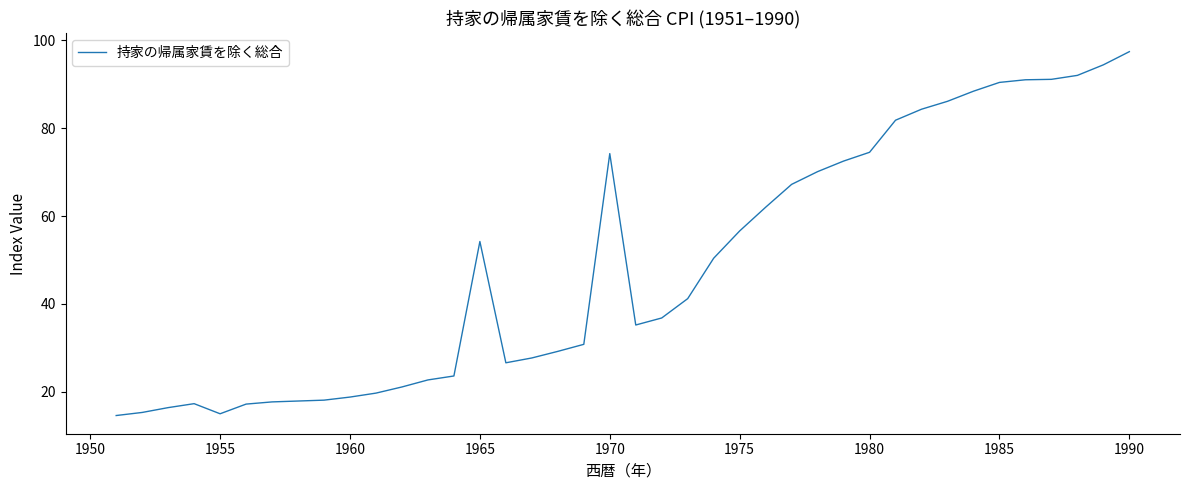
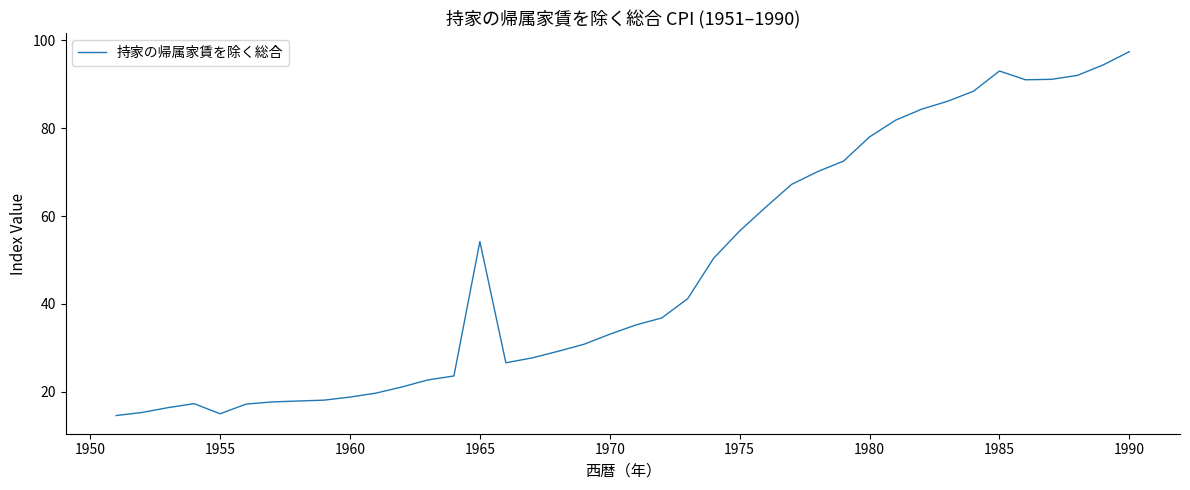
  {
    "1955": 15,
    "1960": 19,
    "1965": 54,
-   "1970": 74,
+   "1970": 33,
    "1975": 57,
-   "1980": 75,
-   "1985": 90,
+   "1980": 78,
+   "1985": 93,
    "1990": 97
  }
